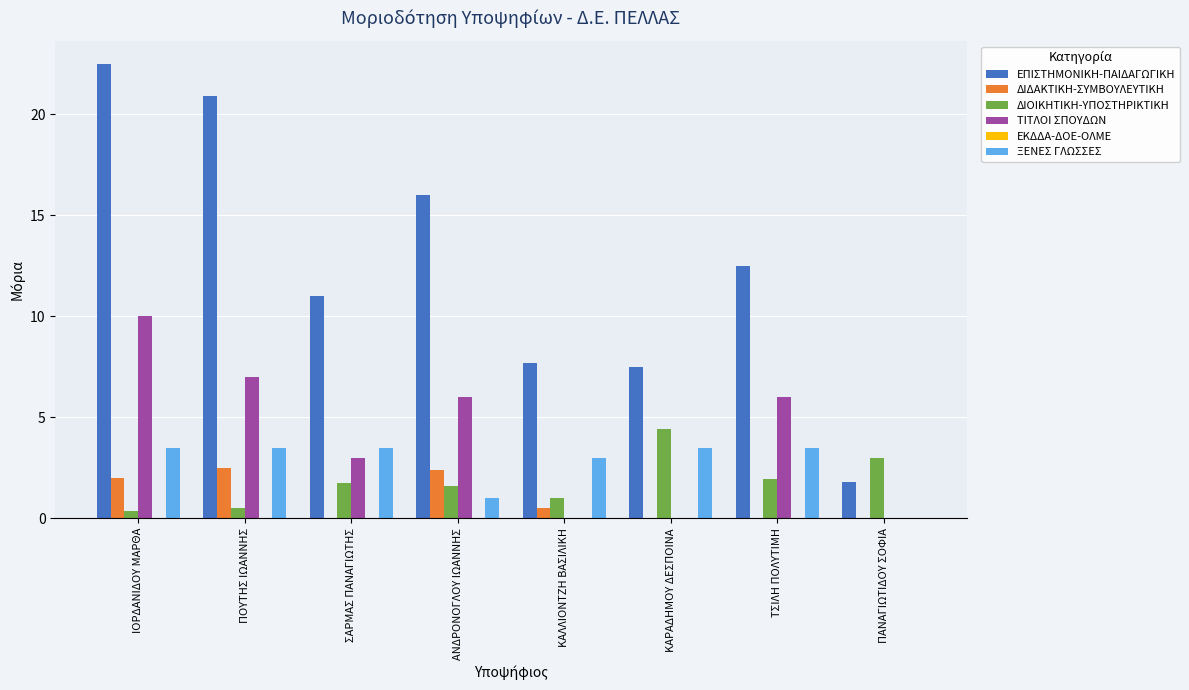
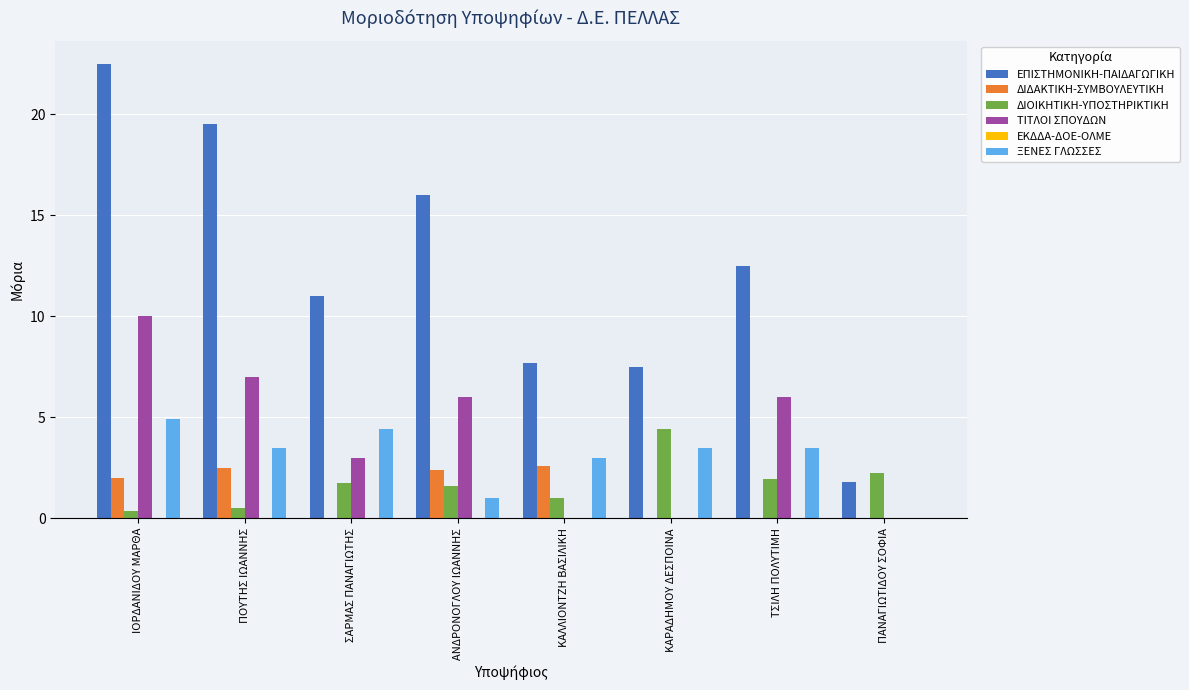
  {
    "ΕΠΙΣΤΗΜΟΝΙΚΗ-ΠΑΙΔΑΓΩΓΙΚΗ": {
      "ΙΟΡΔΑΝΙΔΟΥ ΜΑΡΘΑ": 22.5,
-     "ΠΟΥΤΗΣ ΙΩΑΝΝΗΣ": 20.9,
+     "ΠΟΥΤΗΣ ΙΩΑΝΝΗΣ": 19.5,
      "ΣΑΡΜΑΣ ΠΑΝΑΓΙΩΤΗΣ": 11.0,
      "ΑΝΔΡΟΝΟΓΛΟΥ ΙΩΑΝΝΗΣ": 16.0,
      "ΚΑΛΛΙΟΝΤΖΗ ΒΑΣΙΛΙΚΗ": 7.7,
      "ΚΑΡΑΔΗΜΟΥ ΔΕΣΠΟΙΝΑ": 7.5,
      "ΤΣΙΛΗ ΠΟΛΥΤΙΜΗ": 12.5,
      "ΠΑΝΑΓΙΩΤΙΔΟΥ ΣΟΦΙΑ": 1.8
    },
    "ΔΙΔΑΚΤΙΚΗ-ΣΥΜΒΟΥΛΕΥΤΙΚΗ": {
      "ΙΟΡΔΑΝΙΔΟΥ ΜΑΡΘΑ": 2.0,
      "ΠΟΥΤΗΣ ΙΩΑΝΝΗΣ": 2.5,
      "ΣΑΡΜΑΣ ΠΑΝΑΓΙΩΤΗΣ": 0.0,
      "ΑΝΔΡΟΝΟΓΛΟΥ ΙΩΑΝΝΗΣ": 2.4,
-     "ΚΑΛΛΙΟΝΤΖΗ ΒΑΣΙΛΙΚΗ": 0.5,
+     "ΚΑΛΛΙΟΝΤΖΗ ΒΑΣΙΛΙΚΗ": 2.6,
      "ΚΑΡΑΔΗΜΟΥ ΔΕΣΠΟΙΝΑ": 0.0,
      "ΤΣΙΛΗ ΠΟΛΥΤΙΜΗ": 0.0,
      "ΠΑΝΑΓΙΩΤΙΔΟΥ ΣΟΦΙΑ": 0.0
    },
    "ΔΙΟΙΚΗΤΙΚΗ-ΥΠΟΣΤΗΡΙΚΤΙΚΗ": {
      "ΙΟΡΔΑΝΙΔΟΥ ΜΑΡΘΑ": 0.4,
      "ΠΟΥΤΗΣ ΙΩΑΝΝΗΣ": 0.5,
      "ΣΑΡΜΑΣ ΠΑΝΑΓΙΩΤΗΣ": 1.8,
      "ΑΝΔΡΟΝΟΓΛΟΥ ΙΩΑΝΝΗΣ": 1.6,
      "ΚΑΛΛΙΟΝΤΖΗ ΒΑΣΙΛΙΚΗ": 1.0,
      "ΚΑΡΑΔΗΜΟΥ ΔΕΣΠΟΙΝΑ": 4.4,
      "ΤΣΙΛΗ ΠΟΛΥΤΙΜΗ": 1.9,
-     "ΠΑΝΑΓΙΩΤΙΔΟΥ ΣΟΦΙΑ": 3.0
+     "ΠΑΝΑΓΙΩΤΙΔΟΥ ΣΟΦΙΑ": 2.3
    },
    "ΤΙΤΛΟΙ ΣΠΟΥΔΩΝ": {
      "ΙΟΡΔΑΝΙΔΟΥ ΜΑΡΘΑ": 10.0,
      "ΠΟΥΤΗΣ ΙΩΑΝΝΗΣ": 7.0,
      "ΣΑΡΜΑΣ ΠΑΝΑΓΙΩΤΗΣ": 3.0,
      "ΑΝΔΡΟΝΟΓΛΟΥ ΙΩΑΝΝΗΣ": 6.0,
      "ΚΑΛΛΙΟΝΤΖΗ ΒΑΣΙΛΙΚΗ": 0.0,
      "ΚΑΡΑΔΗΜΟΥ ΔΕΣΠΟΙΝΑ": 0.0,
      "ΤΣΙΛΗ ΠΟΛΥΤΙΜΗ": 6.0,
      "ΠΑΝΑΓΙΩΤΙΔΟΥ ΣΟΦΙΑ": 0.0
    },
    "ΕΚΔΔΑ-ΔΟΕ-ΟΛΜΕ": {
      "ΙΟΡΔΑΝΙΔΟΥ ΜΑΡΘΑ": 0.0,
      "ΠΟΥΤΗΣ ΙΩΑΝΝΗΣ": 0.0,
      "ΣΑΡΜΑΣ ΠΑΝΑΓΙΩΤΗΣ": 0.0,
      "ΑΝΔΡΟΝΟΓΛΟΥ ΙΩΑΝΝΗΣ": 0.0,
      "ΚΑΛΛΙΟΝΤΖΗ ΒΑΣΙΛΙΚΗ": 0.0,
      "ΚΑΡΑΔΗΜΟΥ ΔΕΣΠΟΙΝΑ": 0.0,
      "ΤΣΙΛΗ ΠΟΛΥΤΙΜΗ": 0.0,
      "ΠΑΝΑΓΙΩΤΙΔΟΥ ΣΟΦΙΑ": 0.0
    },
    "ΞΕΝΕΣ ΓΛΩΣΣΕΣ": {
-     "ΙΟΡΔΑΝΙΔΟΥ ΜΑΡΘΑ": 3.5,
+     "ΙΟΡΔΑΝΙΔΟΥ ΜΑΡΘΑ": 4.9,
      "ΠΟΥΤΗΣ ΙΩΑΝΝΗΣ": 3.5,
-     "ΣΑΡΜΑΣ ΠΑΝΑΓΙΩΤΗΣ": 3.5,
+     "ΣΑΡΜΑΣ ΠΑΝΑΓΙΩΤΗΣ": 4.4,
      "ΑΝΔΡΟΝΟΓΛΟΥ ΙΩΑΝΝΗΣ": 1.0,
      "ΚΑΛΛΙΟΝΤΖΗ ΒΑΣΙΛΙΚΗ": 3.0,
      "ΚΑΡΑΔΗΜΟΥ ΔΕΣΠΟΙΝΑ": 3.5,
      "ΤΣΙΛΗ ΠΟΛΥΤΙΜΗ": 3.5,
      "ΠΑΝΑΓΙΩΤΙΔΟΥ ΣΟΦΙΑ": 0.0
    }
  }
